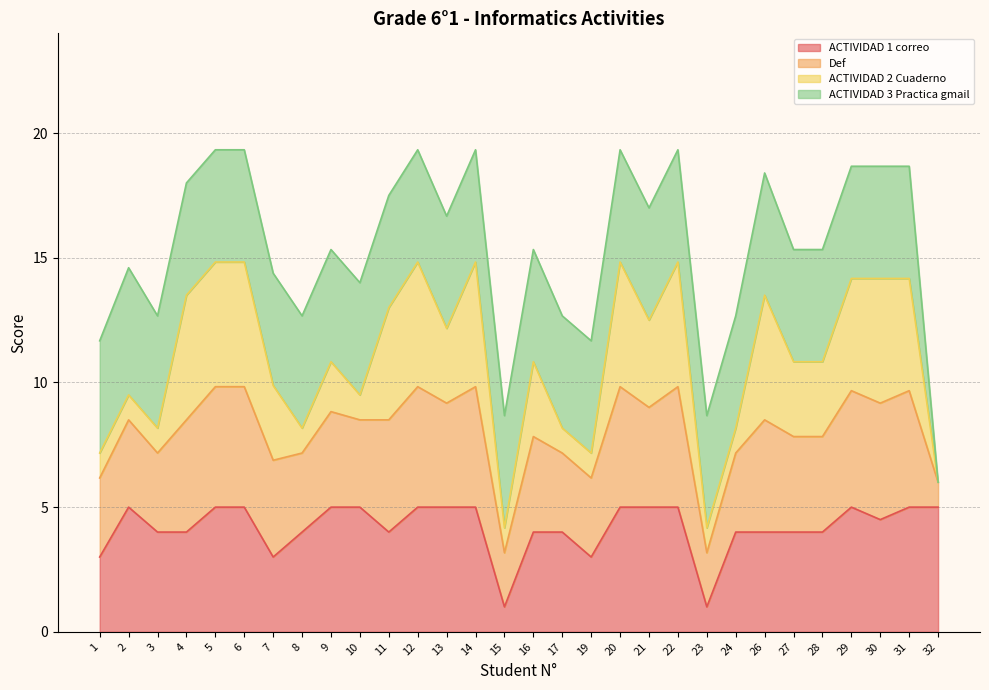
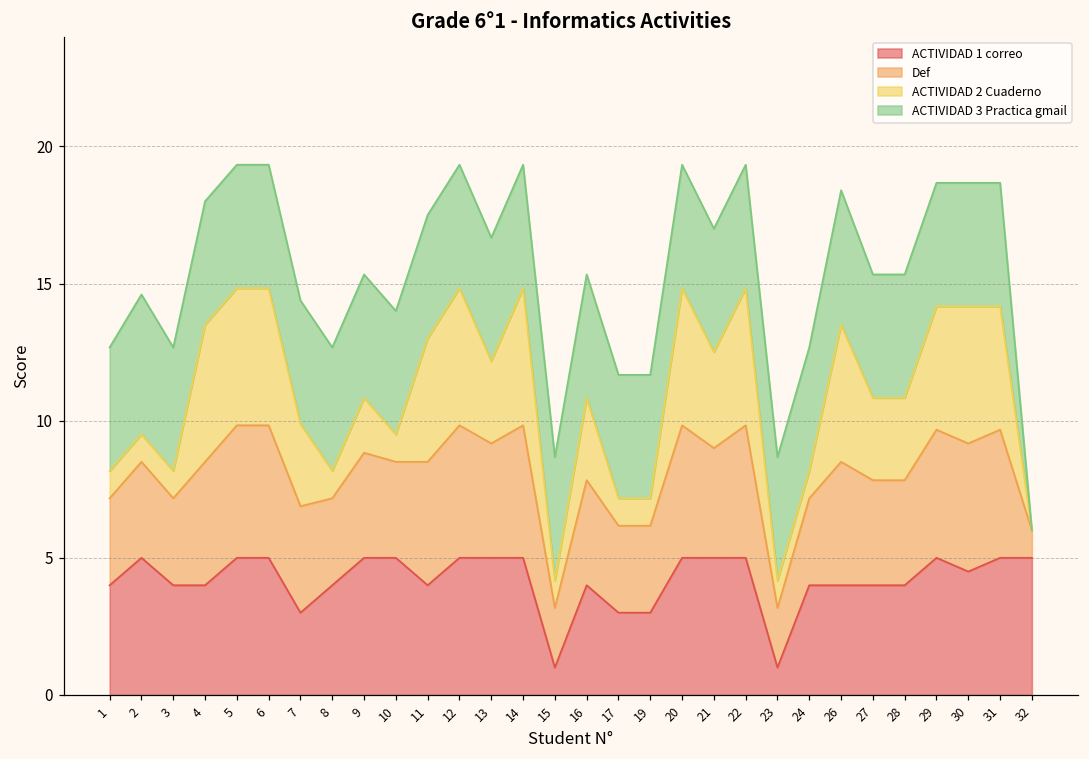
  {
    "ACTIVIDAD 1 correo": {
-     "1": 3,
+     "1": 4,
      "2": 5,
      "3": 4,
      "4": 4,
      "5": 5,
      "6": 5,
      "7": 3,
      "8": 4,
      "9": 5,
      "10": 5,
      "11": 4,
      "12": 5,
      "13": 5,
      "14": 5,
      "15": 1,
      "16": 4,
-     "17": 4,
+     "17": 3,
      "19": 3,
      "20": 5,
      "21": 5,
      "22": 5,
      "23": 1,
      "24": 4,
      "26": 4,
      "27": 4,
      "28": 4,
      "29": 5,
      "30": 4.5,
      "31": 5,
      "32": 5
    },
    "ACTIVIDAD 3 Practica gmail": {
      "1": 4.5,
      "2": 5,
      "3": 4.5,
      "4": 4.5,
      "5": 4.5,
      "6": 4.5,
      "7": 4.5,
      "8": 4.5,
      "9": 4.5,
      "10": 4.5,
      "11": 4.5,
      "12": 4.5,
      "13": 4.5,
      "14": 4.5,
      "15": 4.5,
      "16": 4.5,
      "17": 4.5,
      "19": 4.5,
      "20": 4.5,
      "21": 4.5,
      "22": 4.5,
      "23": 4.5,
      "24": 4.5,
      "26": 5,
      "27": 4.5,
      "28": 4.5,
      "29": 4.5,
      "30": 4.5,
      "31": 4.5
    }
  }
